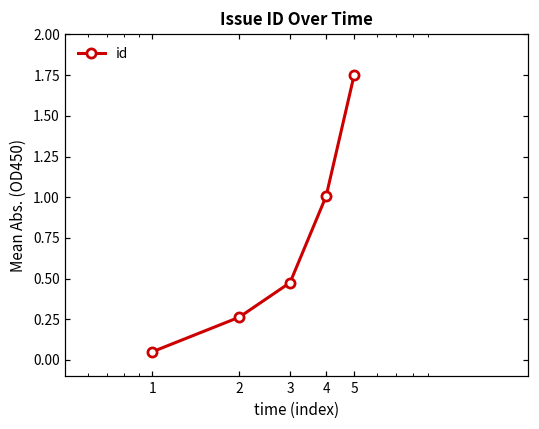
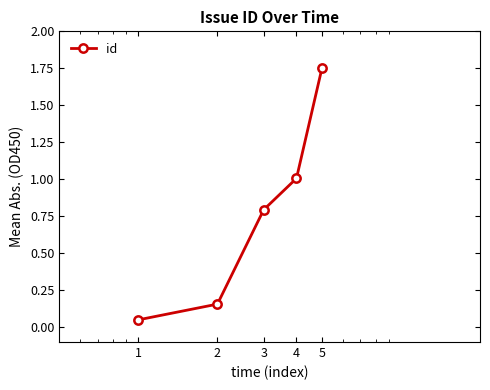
  {
    "1": 0.05,
-   "2": 0.26,
-   "3": 0.48,
+   "2": 0.16,
+   "3": 0.79,
    "4": 1.01,
    "5": 1.75
  }
